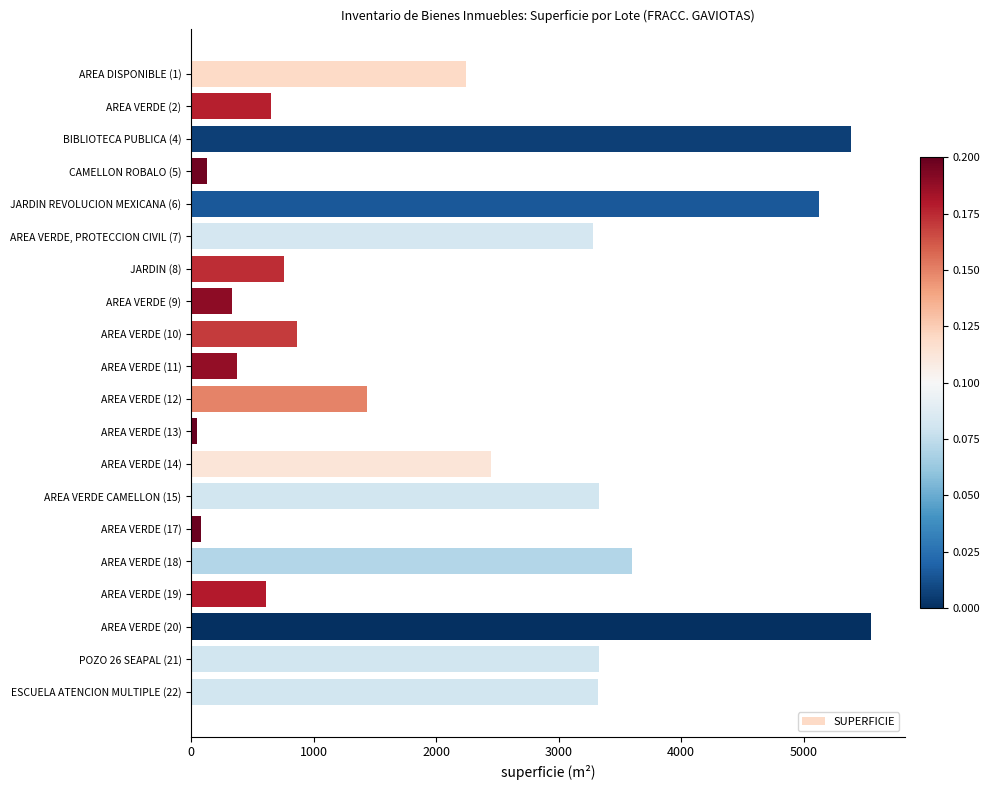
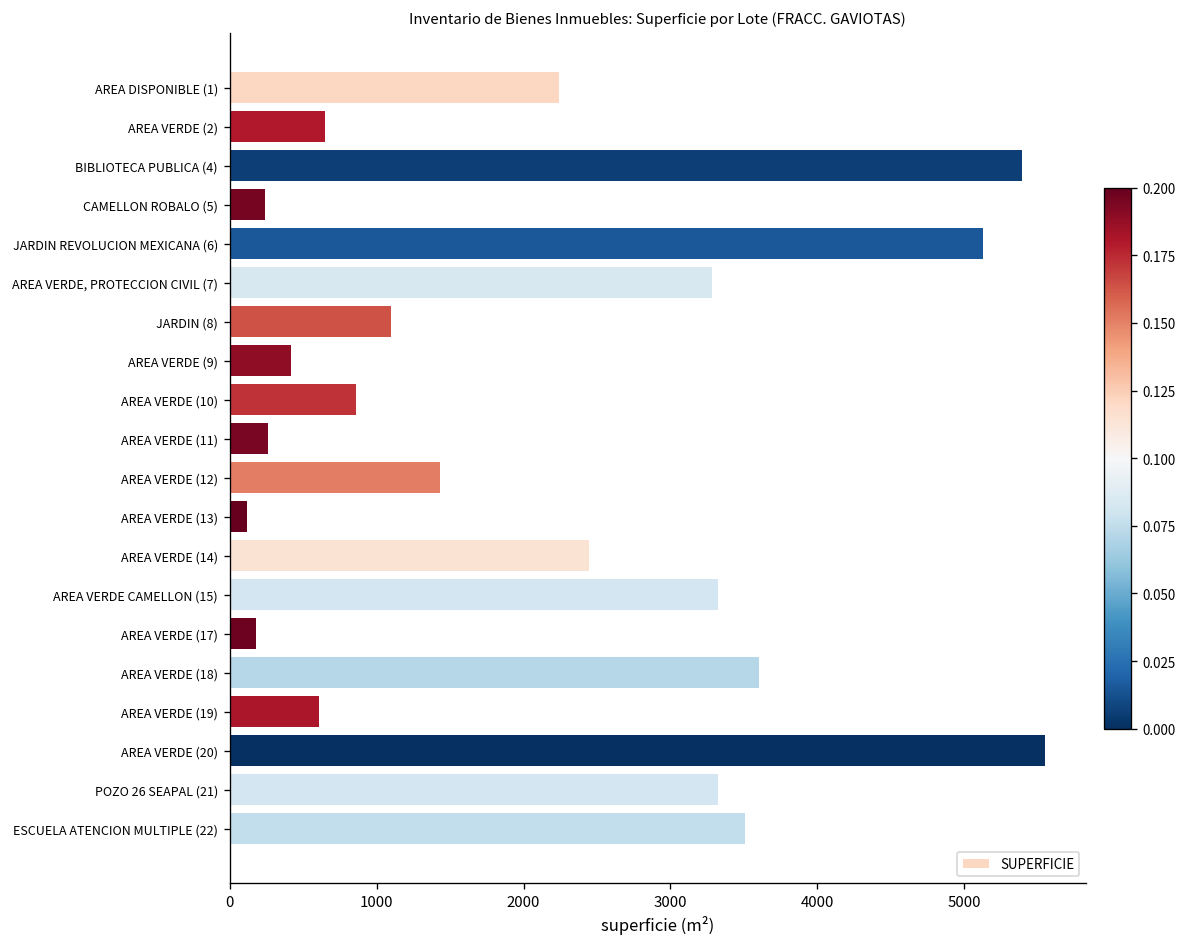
  {
    "AREA DISPONIBLE (1)": 2240,
    "AREA VERDE (2)": 650,
    "BIBLIOTECA PUBLICA (4)": 5390,
-   "CAMELLON ROBALO (5)": 130,
+   "CAMELLON ROBALO (5)": 240,
    "JARDIN REVOLUCION MEXICANA (6)": 5130,
    "AREA VERDE, PROTECCION CIVIL (7)": 3280,
-   "JARDIN (8)": 760,
-   "AREA VERDE (9)": 330,
+   "JARDIN (8)": 1100,
+   "AREA VERDE (9)": 420,
    "AREA VERDE (10)": 860,
-   "AREA VERDE (11)": 370,
+   "AREA VERDE (11)": 260,
    "AREA VERDE (12)": 1430,
-   "AREA VERDE (13)": 40,
+   "AREA VERDE (13)": 120,
    "AREA VERDE (14)": 2450,
    "AREA VERDE CAMELLON (15)": 3330,
-   "AREA VERDE (17)": 80,
+   "AREA VERDE (17)": 180,
    "AREA VERDE (18)": 3600,
    "AREA VERDE (19)": 610,
    "AREA VERDE (20)": 5550,
    "POZO 26 SEAPAL (21)": 3330,
-   "ESCUELA ATENCION MULTIPLE (22)": 3320
+   "ESCUELA ATENCION MULTIPLE (22)": 3500
  }
